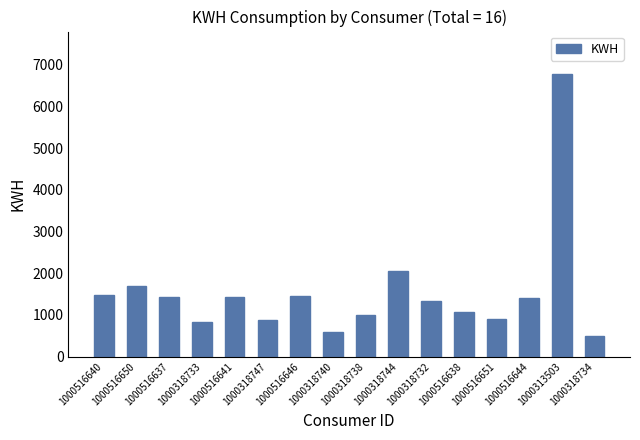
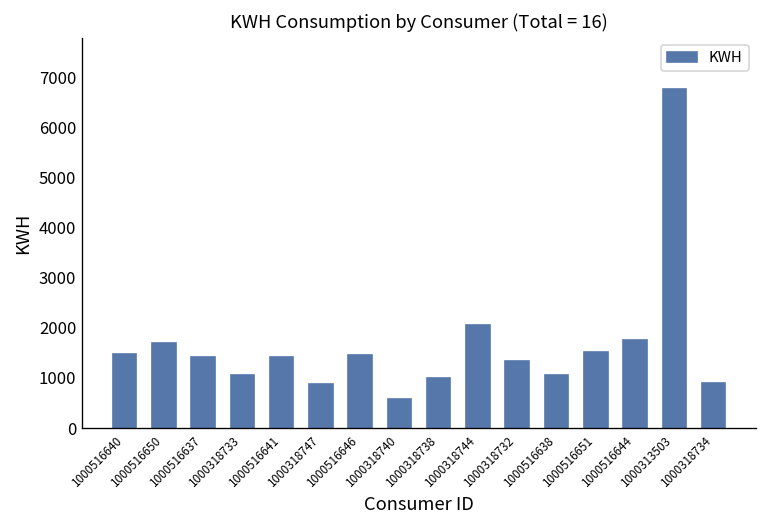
  {
    "1000516640": 1500,
    "1000516650": 1700,
    "1000516637": 1400,
-   "1000318733": 800,
+   "1000318733": 1100,
    "1000516641": 1400,
    "1000318747": 900,
    "1000516646": 1500,
    "1000318740": 600,
    "1000318738": 1000,
    "1000318744": 2100,
    "1000318732": 1300,
    "1000516638": 1100,
-   "1000516651": 900,
-   "1000516644": 1400,
+   "1000516651": 1500,
+   "1000516644": 1800,
    "1000313503": 6800,
-   "1000318734": 500
+   "1000318734": 900
  }
